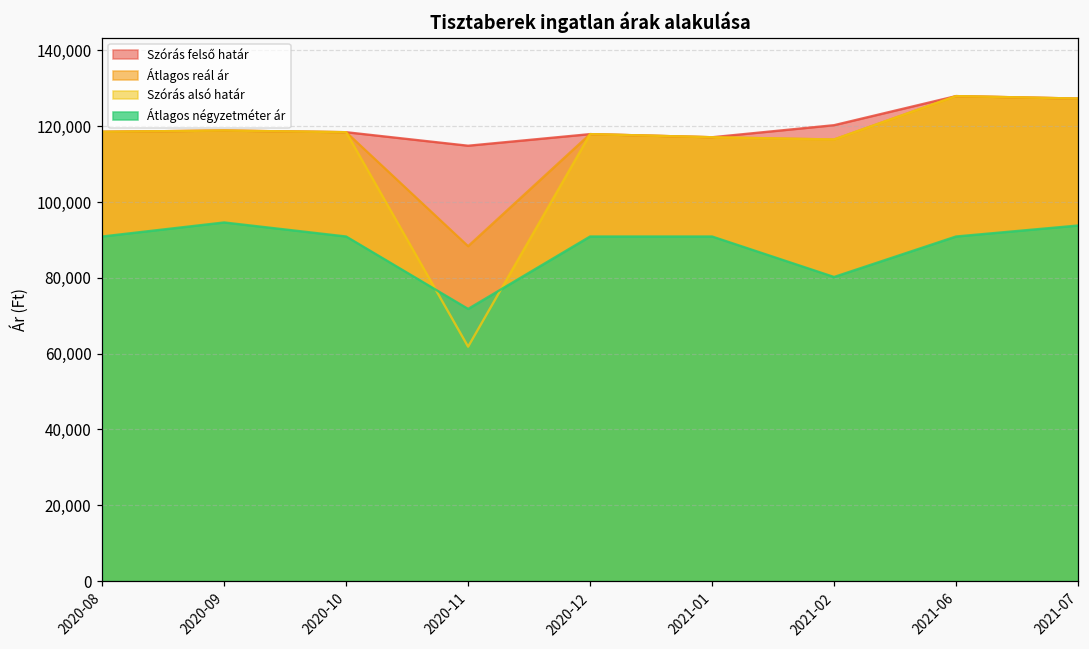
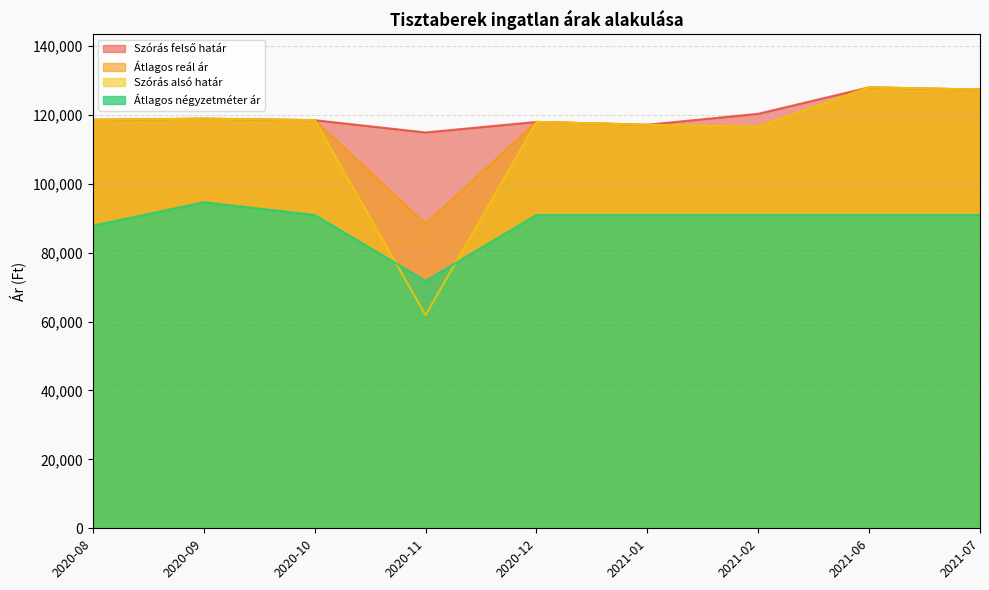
  {
    "Szórás felső határ": {
      "2020-11": "115,000",
      "2021-02": "120,000"
    },
    "Átlagos négyzetméter ár": {
-     "2020-08": "91,000",
+     "2020-08": "88,000",
      "2020-09": "95,000",
      "2020-10": "91,000",
      "2020-11": "72,000",
      "2020-12": "91,000",
      "2021-01": "91,000",
-     "2021-02": "80,000",
+     "2021-02": "91,000",
      "2021-06": "91,000",
-     "2021-07": "94,000"
+     "2021-07": "91,000"
    }
  }
